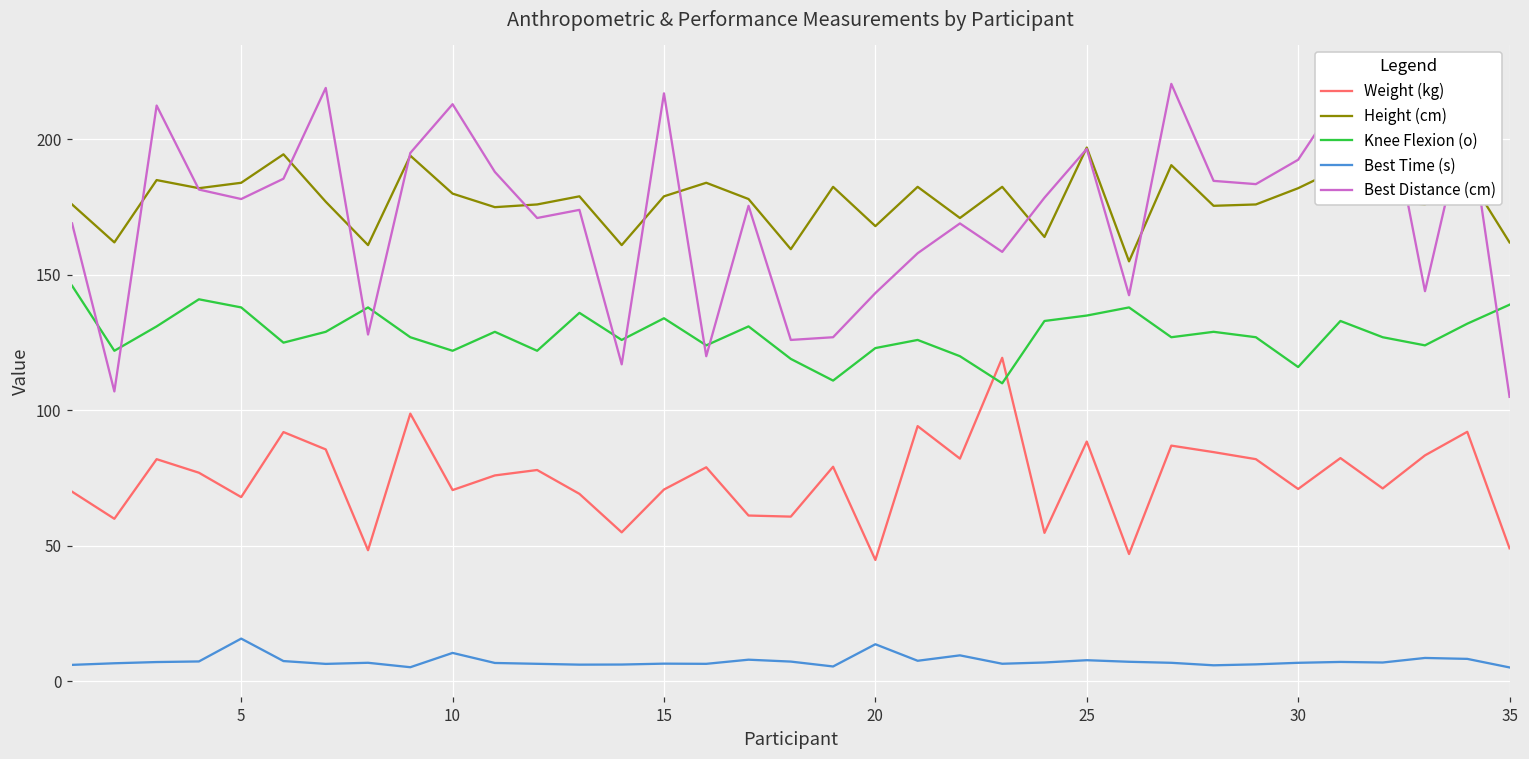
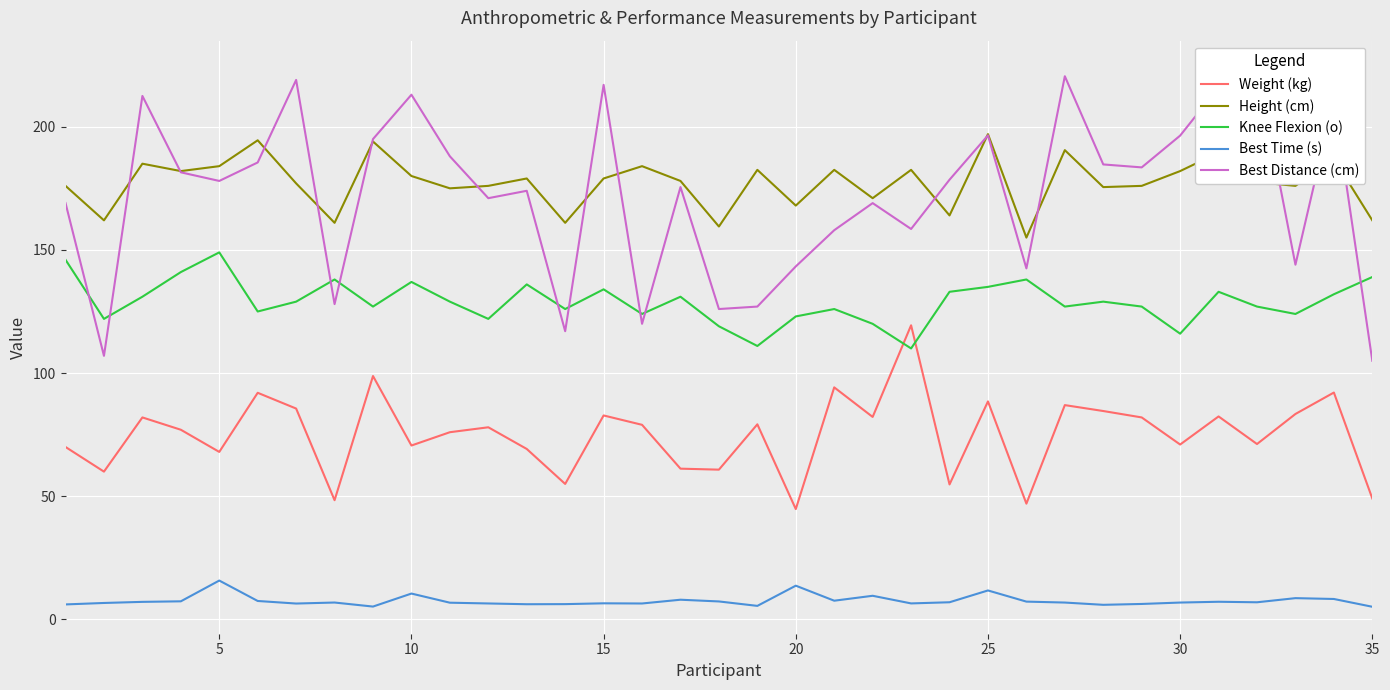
  {
    "Weight (kg)": {
      "5": 68,
      "10": 71,
-     "15": 71,
+     "15": 83,
      "20": 45,
      "25": 89,
      "30": 71,
      "35": 49
    },
    "Height (cm)": {
      "5": 184,
      "10": 180,
      "15": 179,
      "20": 168,
      "30": 182,
      "35": 162
    },
    "Knee Flexion (o)": {
-     "5": 138,
-     "10": 122,
+     "5": 149,
+     "10": 137,
      "15": 134,
      "20": 123,
      "25": 135,
      "30": 116,
      "35": 139
    },
    "Best Time (s)": {
      "5": 16,
      "10": 11,
      "15": 7,
      "20": 14,
-     "25": 8,
+     "25": 12,
      "30": 7,
      "35": 5
    },
    "Best Distance (cm)": {
      "5": 178,
      "10": 213,
      "15": 217,
      "20": 143,
-     "30": 193,
+     "30": 196,
      "35": 105
    }
  }
